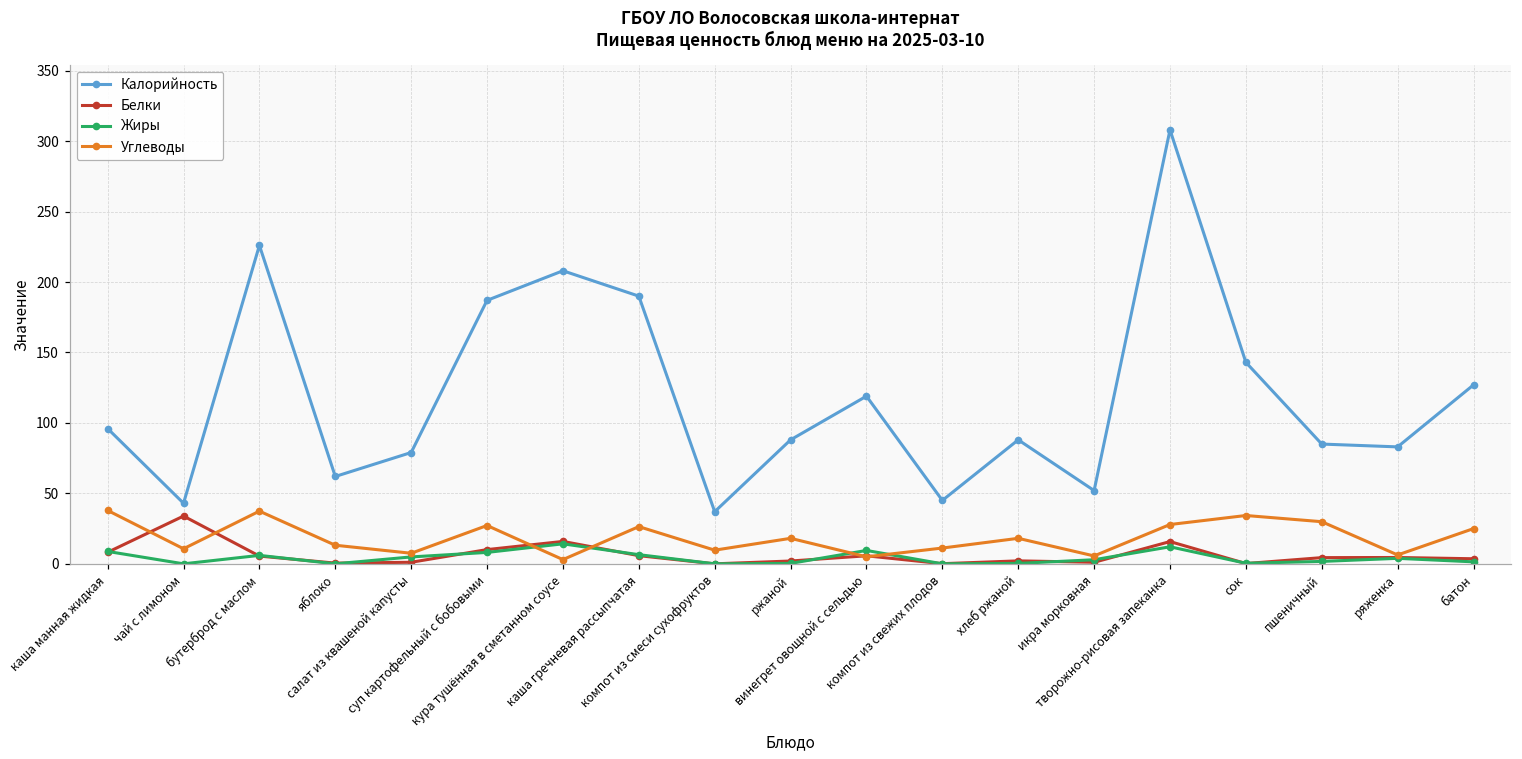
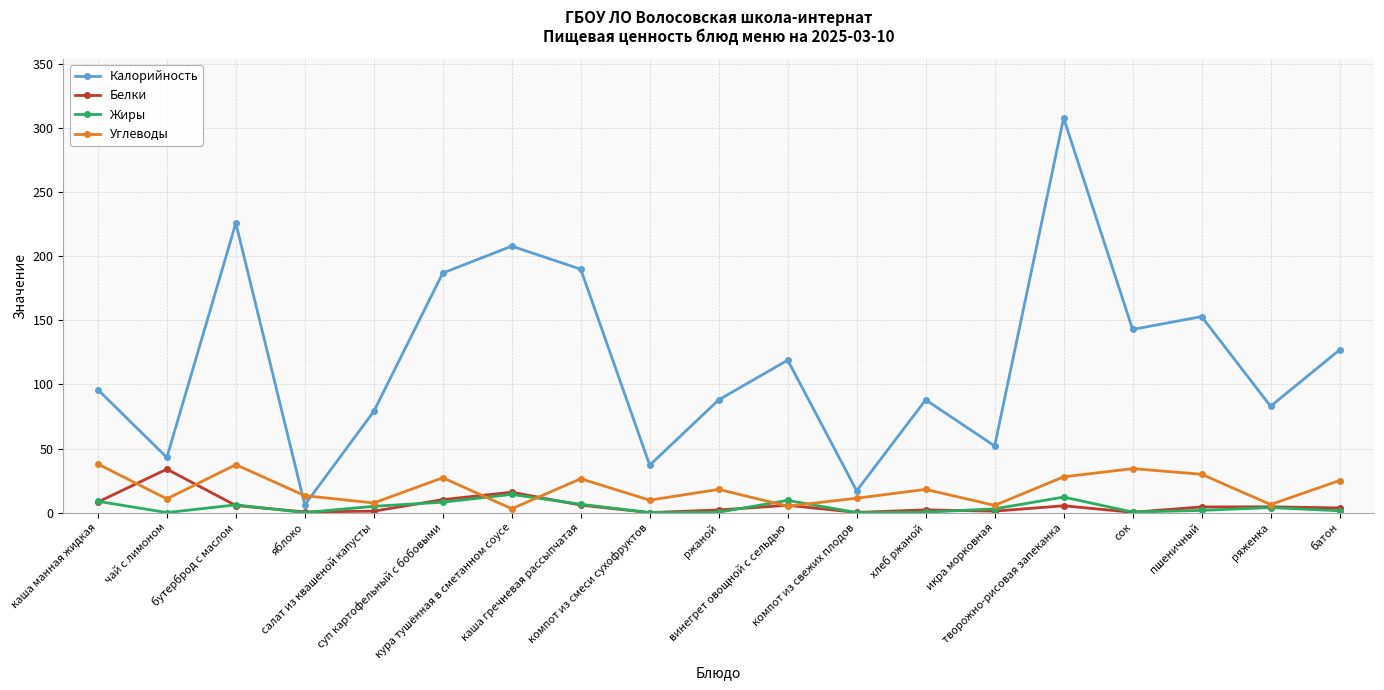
  {
    "Калорийность": {
      "каша манная жидкая": 96,
      "чай с лимоном": 43,
      "бутерброд с маслом": 226,
-     "яблоко": 62,
+     "яблоко": 6,
      "салат из квашеной капусты": 79,
      "суп картофельный с бобовыми": 187,
      "кура тушённая в сметанном соусе": 208,
      "каша гречневая рассыпчатая": 190,
      "компот из смеси сухофруктов": 37,
      "ржаной": 88,
      "винегрет овощной с сельдью": 119,
-     "компот из свежих плодов": 45,
+     "компот из свежих плодов": 17,
      "хлеб ржаной": 88,
      "икра морковная": 52,
      "творожно-рисовая запеканка": 308,
      "сок": 143,
-     "пшеничный": 85,
+     "пшеничный": 153,
      "ряженка": 83,
      "батон": 127
    },
    "Белки": {
      "чай с лимоном": 34,
      "салат из квашеной капусты": 1,
      "суп картофельный с бобовыми": 10,
-     "творожно-рисовая запеканка": 16,
+     "творожно-рисовая запеканка": 5,
      "пшеничный": 4,
      "батон": 4
    },
    "Жиры": {
      "чай с лимоном": 0,
      "салат из квашеной капусты": 5,
      "суп картофельный с бобовыми": 8,
      "винегрет овощной с сельдью": 10,
      "творожно-рисовая запеканка": 12,
      "пшеничный": 2,
      "батон": 1
    },
    "Углеводы": {
      "каша манная жидкая": 38,
      "чай с лимоном": 11,
      "бутерброд с маслом": 37,
      "яблоко": 13,
      "салат из квашеной капусты": 8,
      "суп картофельный с бобовыми": 27,
      "кура тушённая в сметанном соусе": 3,
      "каша гречневая рассыпчатая": 26,
      "компот из смеси сухофруктов": 10,
      "ржаной": 18,
      "компот из свежих плодов": 11,
      "хлеб ржаной": 18,
      "икра морковная": 6,
      "творожно-рисовая запеканка": 28,
      "сок": 34,
      "пшеничный": 30,
      "батон": 25
    }
  }
